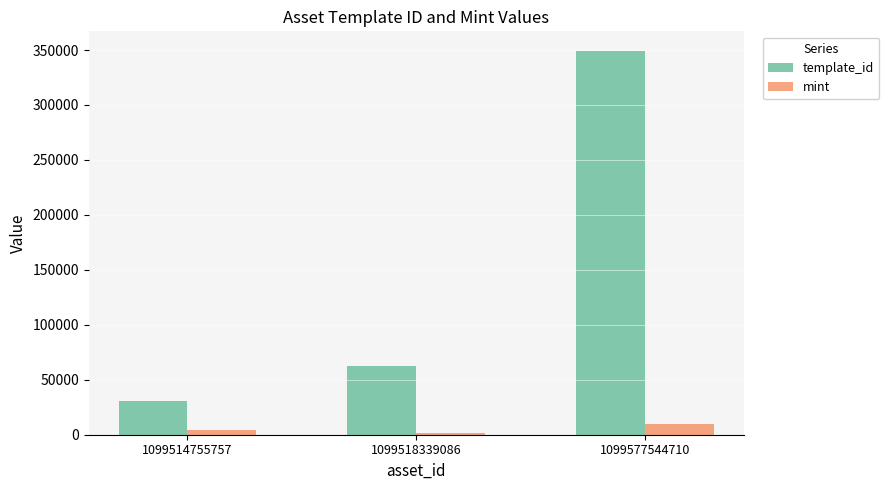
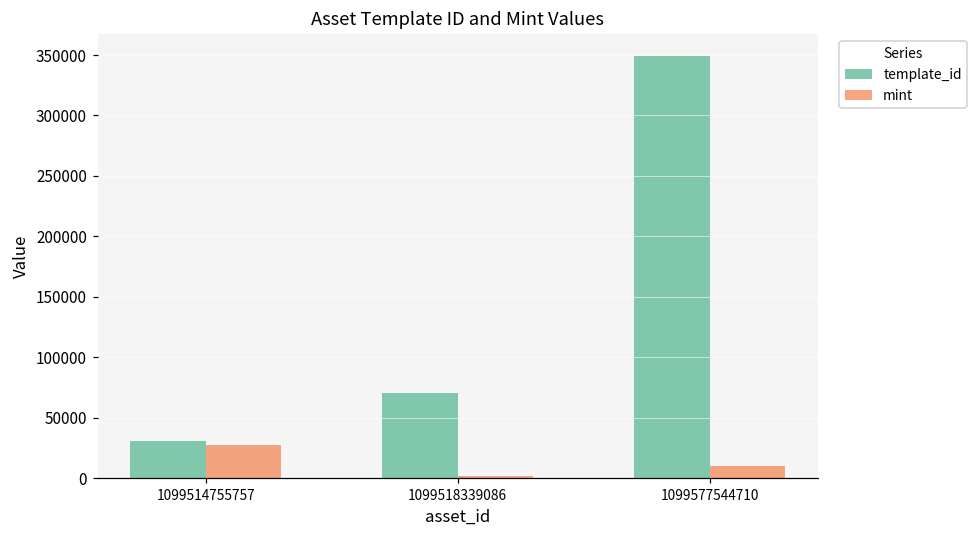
  {
    "template_id": {
      "1099514755757": 31000,
-     "1099518339086": 63000,
+     "1099518339086": 71000,
      "1099577544710": 350000
    },
    "mint": {
-     "1099514755757": 4000,
+     "1099514755757": 27000,
      "1099577544710": 10000
    }
  }
